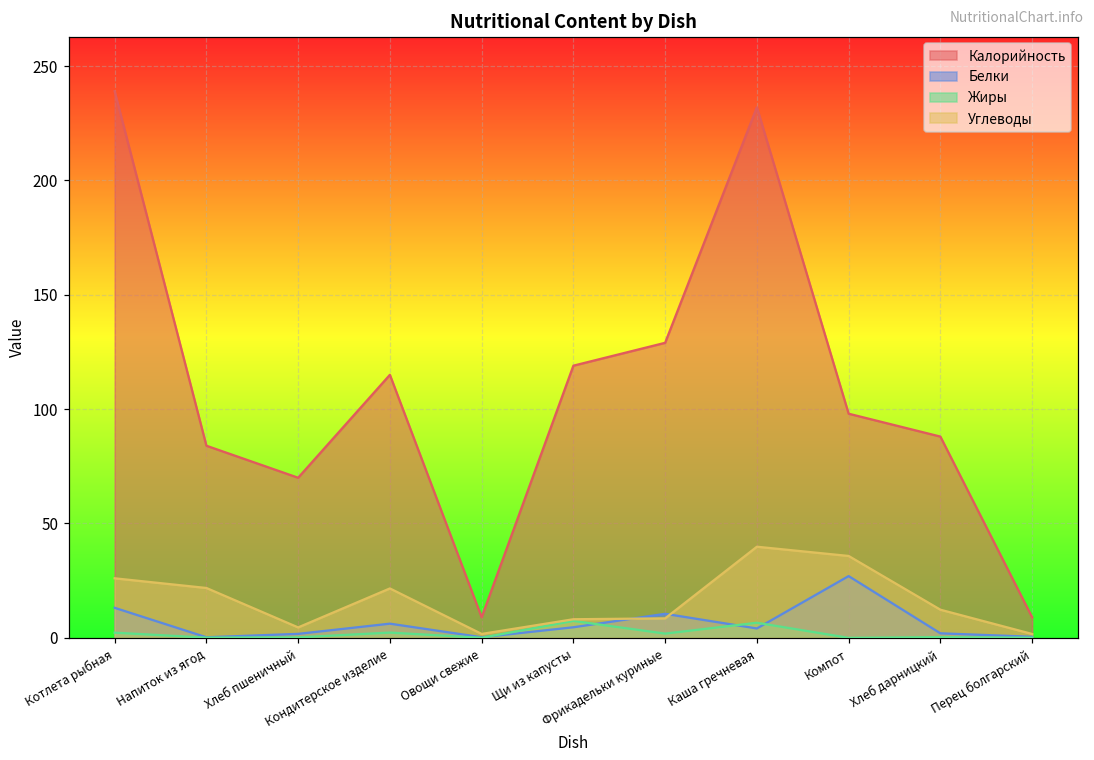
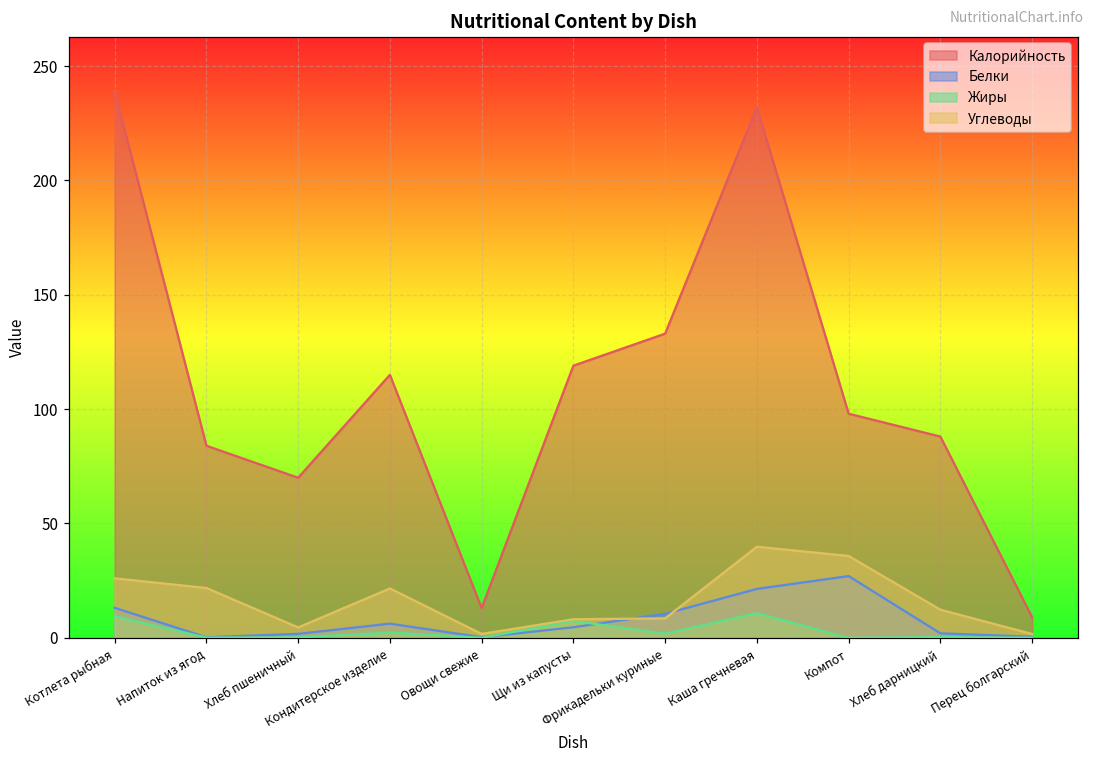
  {
    "Калорийность": {
      "Котлета рыбная": 239,
      "Напиток из ягод": 84,
      "Хлеб пшеничный": 70,
      "Кондитерское изделие": 115,
-     "Овощи свежие": 9,
+     "Овощи свежие": 13,
      "Щи из капусты": 119,
-     "Фрикадельки куриные": 129,
+     "Фрикадельки куриные": 133,
      "Каша гречневая": 232,
      "Компот": 98,
      "Хлеб дарницкий": 88,
      "Перец болгарский": 9
    },
    "Белки": {
      "Котлета рыбная": 13,
      "Хлеб пшеничный": 2,
      "Кондитерское изделие": 6,
      "Щи из капусты": 5,
      "Фрикадельки куриные": 11,
-     "Каша гречневая": 4,
+     "Каша гречневая": 21,
      "Компот": 27,
      "Хлеб дарницкий": 2
    },
    "Жиры": {
-     "Котлета рыбная": 2,
+     "Котлета рыбная": 9,
      "Хлеб пшеничный": 0,
      "Кондитерское изделие": 2,
      "Фрикадельки куриные": 2,
-     "Каша гречневая": 7,
+     "Каша гречневая": 11,
      "Компот": 0,
      "Хлеб дарницкий": 0
    },
    "Углеводы": {
      "Котлета рыбная": 26,
      "Напиток из ягод": 22,
      "Хлеб пшеничный": 5,
      "Кондитерское изделие": 22,
      "Овощи свежие": 2,
      "Фрикадельки куриные": 9,
      "Каша гречневая": 40,
      "Компот": 36,
      "Хлеб дарницкий": 12,
      "Перец болгарский": 2
    }
  }
